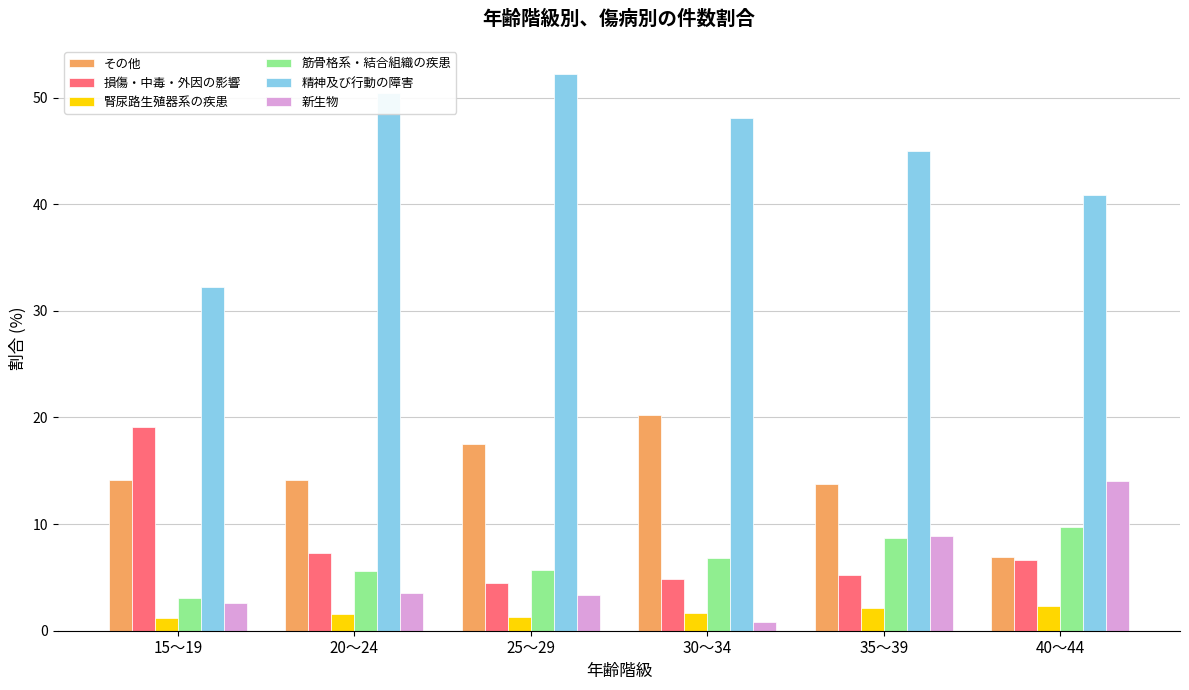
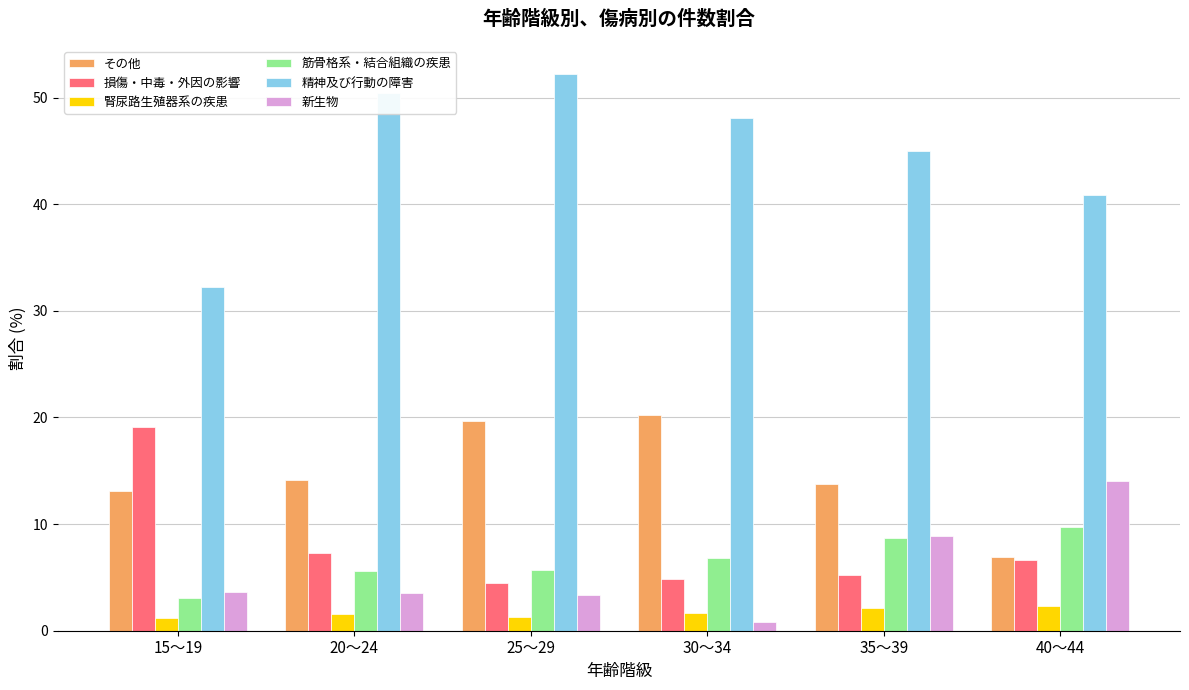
  {
    "その他": {
-     "15～19": 14.1,
+     "15～19": 13.1,
      "20～24": 14.1,
-     "25～29": 17.5,
+     "25～29": 19.6,
      "30～34": 20.2,
      "35～39": 13.8,
      "40～44": 6.9
    },
    "損傷・中毒・外因の影響": {
      "15～19": 19.1,
      "20～24": 7.3,
      "25～29": 4.4,
      "30～34": 4.8,
      "35～39": 5.2,
      "40～44": 6.7
    },
    "腎尿路生殖器系の疾患": {
      "15～19": 1.2,
      "20～24": 1.6,
      "25～29": 1.3,
      "30～34": 1.6,
      "35～39": 2.1,
      "40～44": 2.3
    },
    "筋骨格系・結合組織の疾患": {
      "15～19": 3.1,
      "20～24": 5.6,
      "25～29": 5.7,
      "30～34": 6.8,
      "35～39": 8.7,
      "40～44": 9.7
    },
    "精神及び行動の障害": {
      "15～19": 32.2,
      "25～29": 52.2,
      "30～34": 48.1,
      "35～39": 45.0,
      "40～44": 40.8
    },
    "新生物": {
-     "15～19": 2.6,
+     "15～19": 3.6,
      "20～24": 3.6,
      "25～29": 3.4,
      "30～34": 0.8,
      "35～39": 8.9,
      "40～44": 14.1
    }
  }
